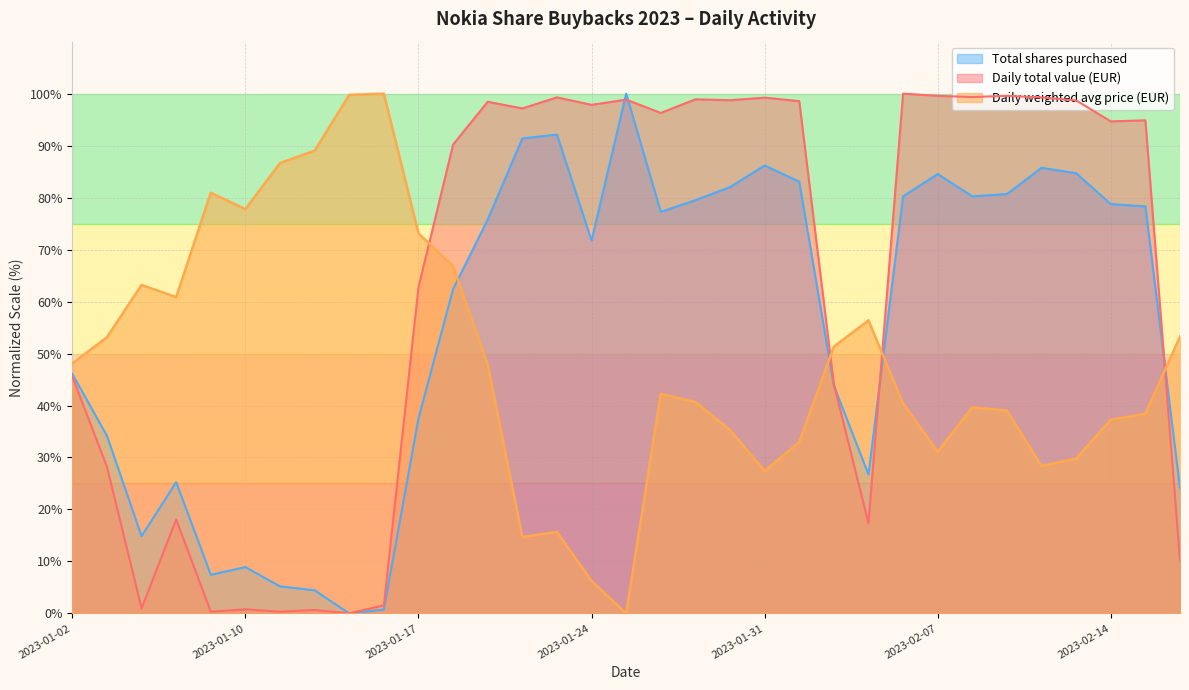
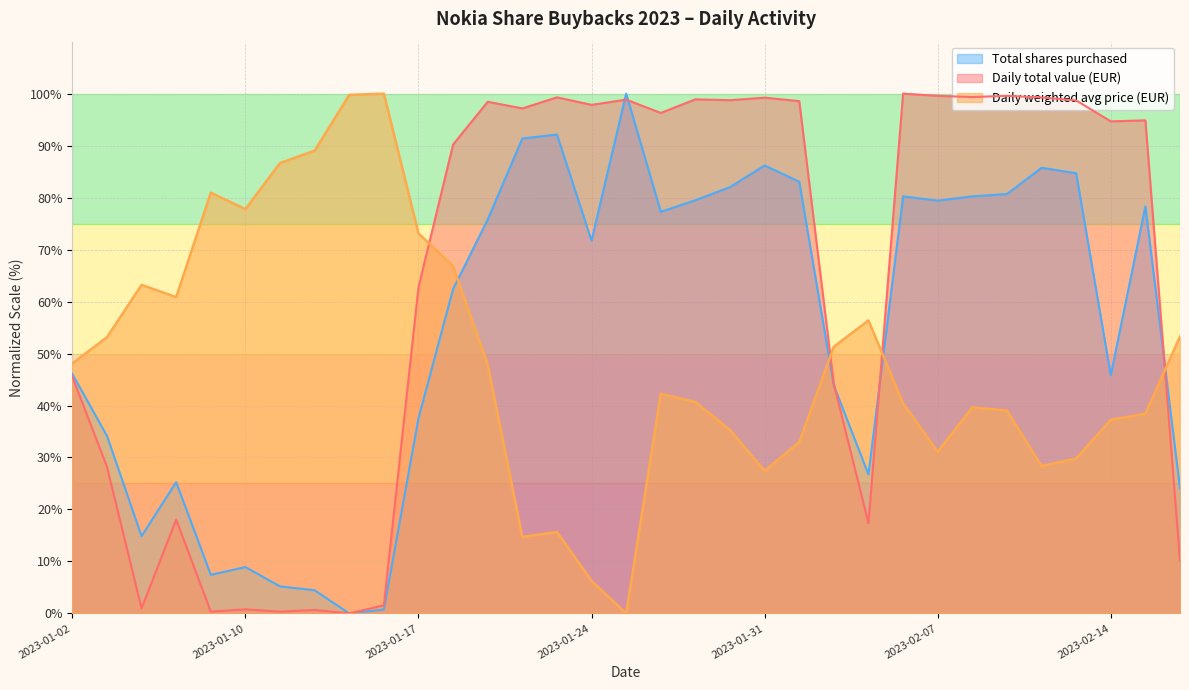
  {
    "Total shares purchased": {
      "2023-01-02": "46%",
      "2023-01-10": "9%",
      "2023-01-17": "38%",
      "2023-01-24": "72%",
      "2023-01-31": "86%",
-     "2023-02-07": "85%",
-     "2023-02-14": "79%"
+     "2023-02-07": "79%",
+     "2023-02-14": "46%"
    }
  }
